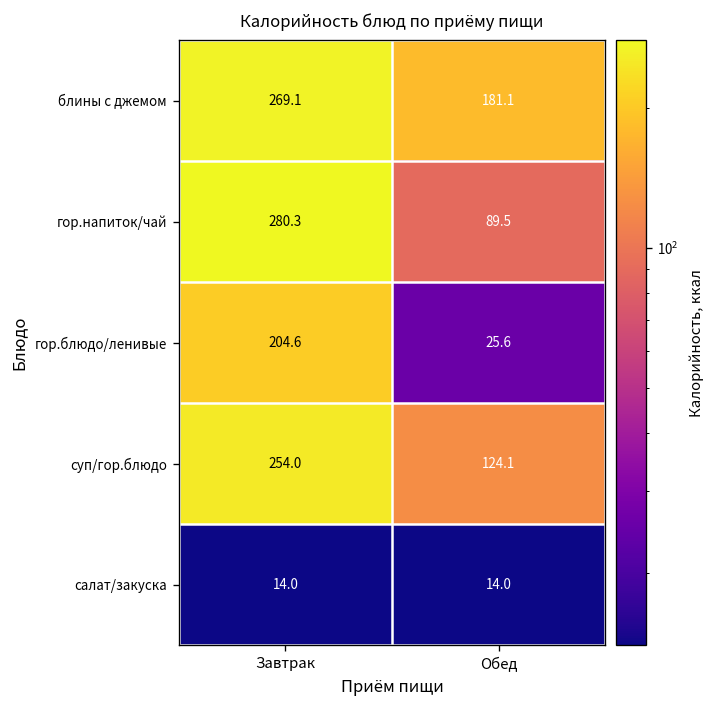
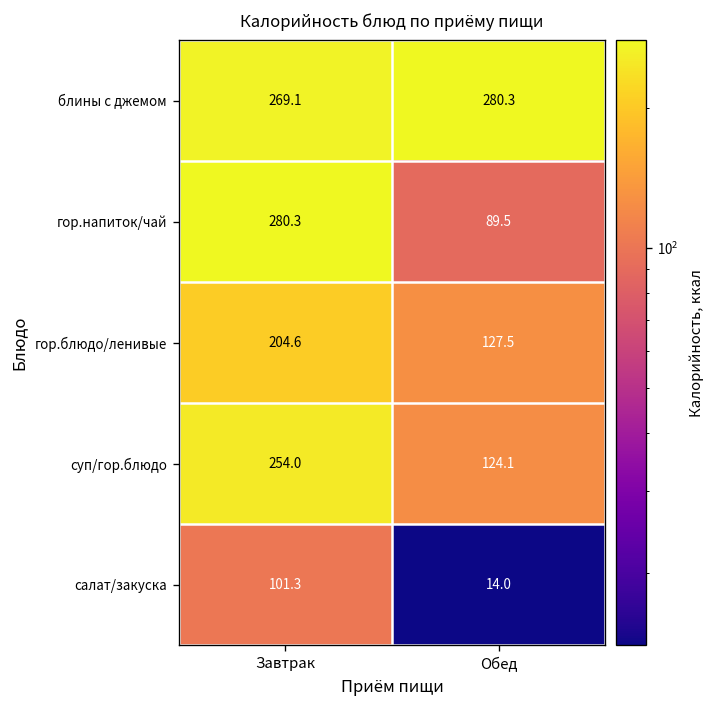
  {
    "блины с джемом": {
      "Завтрак": 269.1,
-     "Обед": 181.1
+     "Обед": 280.3
    },
    "гор.напиток/чай": {
      "Завтрак": 280.3,
      "Обед": 89.5
    },
    "гор.блюдо/ленивые": {
      "Завтрак": 204.6,
-     "Обед": 25.6
+     "Обед": 127.5
    },
    "суп/гор.блюдо": {
      "Завтрак": 254.0,
      "Обед": 124.1
    },
    "салат/закуска": {
-     "Завтрак": 14.0,
+     "Завтрак": 101.3,
      "Обед": 14.0
    }
  }
